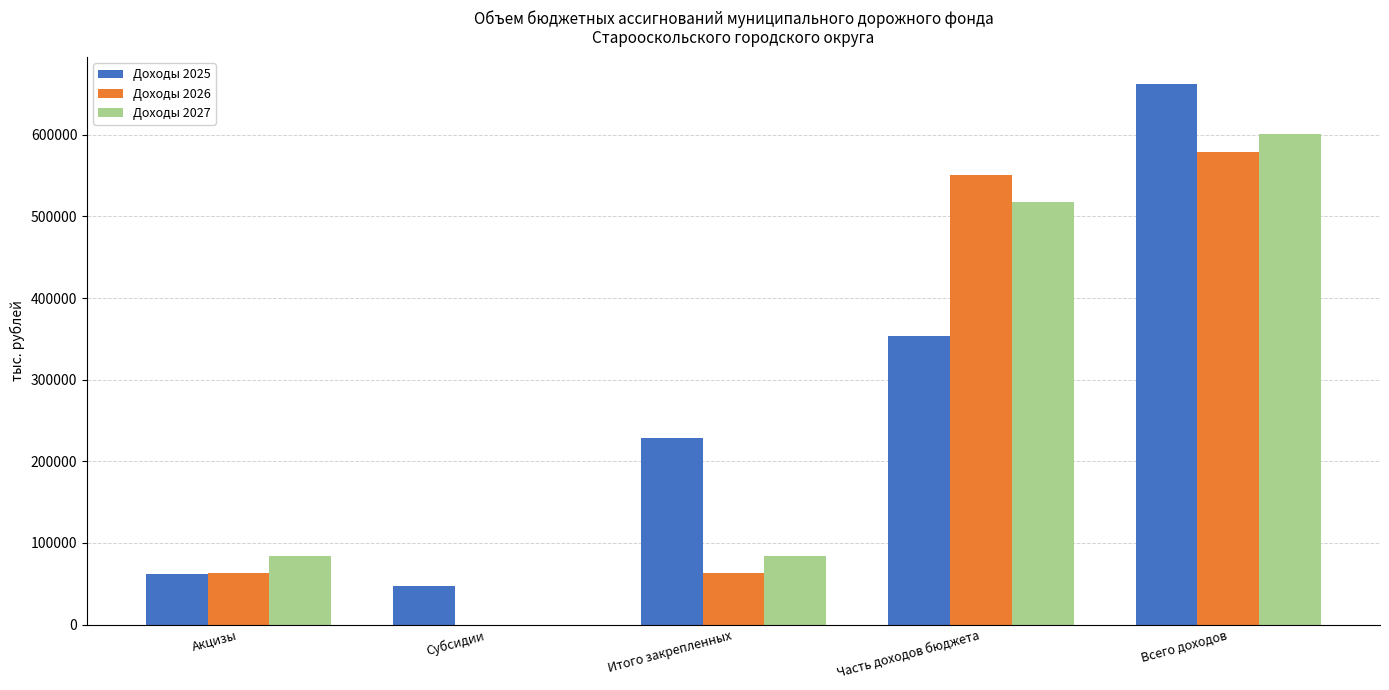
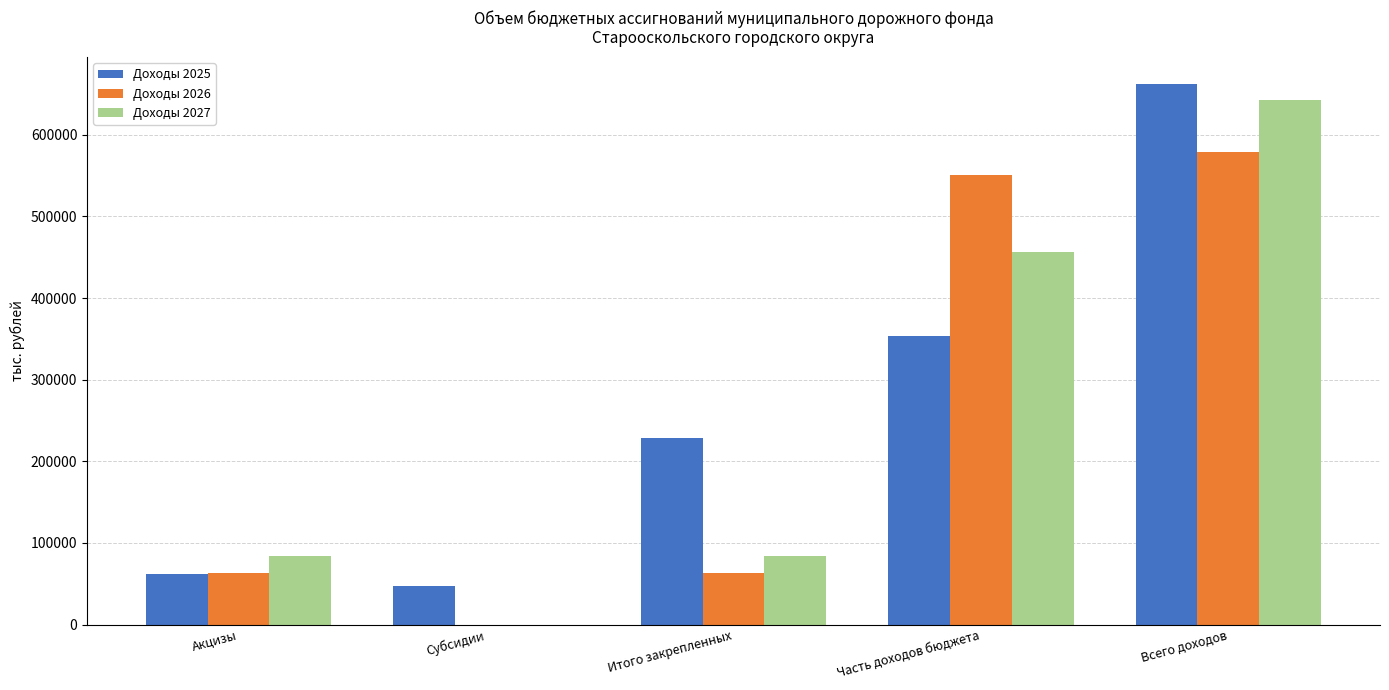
  {
    "Доходы 2025": {
      "Акцизы": 60000,
      "Субсидии": 50000,
      "Итого закрепленных": 230000,
      "Часть доходов бюджета": 350000,
      "Всего доходов": 660000
    },
    "Доходы 2026": {
      "Акцизы": 60000,
      "Субсидии": 0,
      "Итого закрепленных": 60000,
      "Часть доходов бюджета": 550000,
      "Всего доходов": 580000
    },
    "Доходы 2027": {
      "Акцизы": 80000,
      "Субсидии": 0,
      "Итого закрепленных": 80000,
-     "Часть доходов бюджета": 520000,
-     "Всего доходов": 600000
+     "Часть доходов бюджета": 460000,
+     "Всего доходов": 640000
    }
  }
